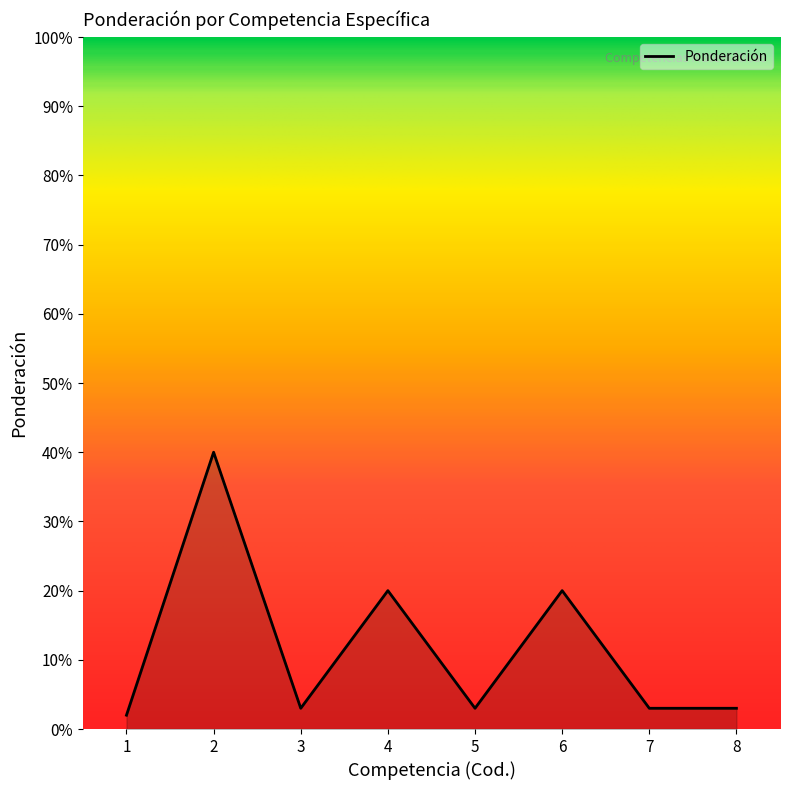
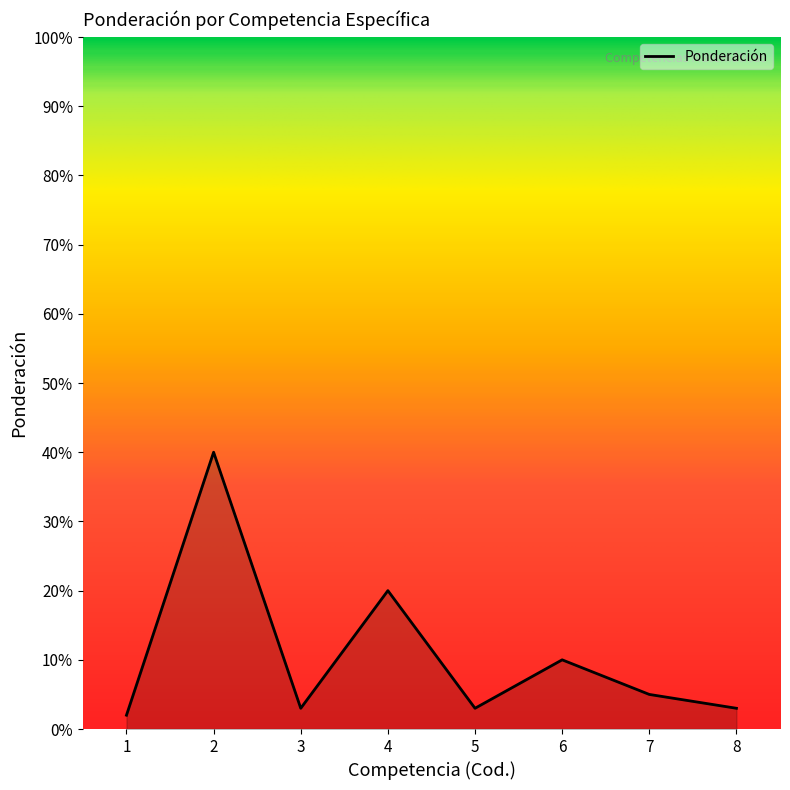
  {
    "1": "2%",
    "2": "40%",
    "3": "3%",
    "4": "20%",
    "5": "3%",
-   "6": "20%",
-   "7": "3%",
+   "6": "10%",
+   "7": "5%",
    "8": "3%"
  }
